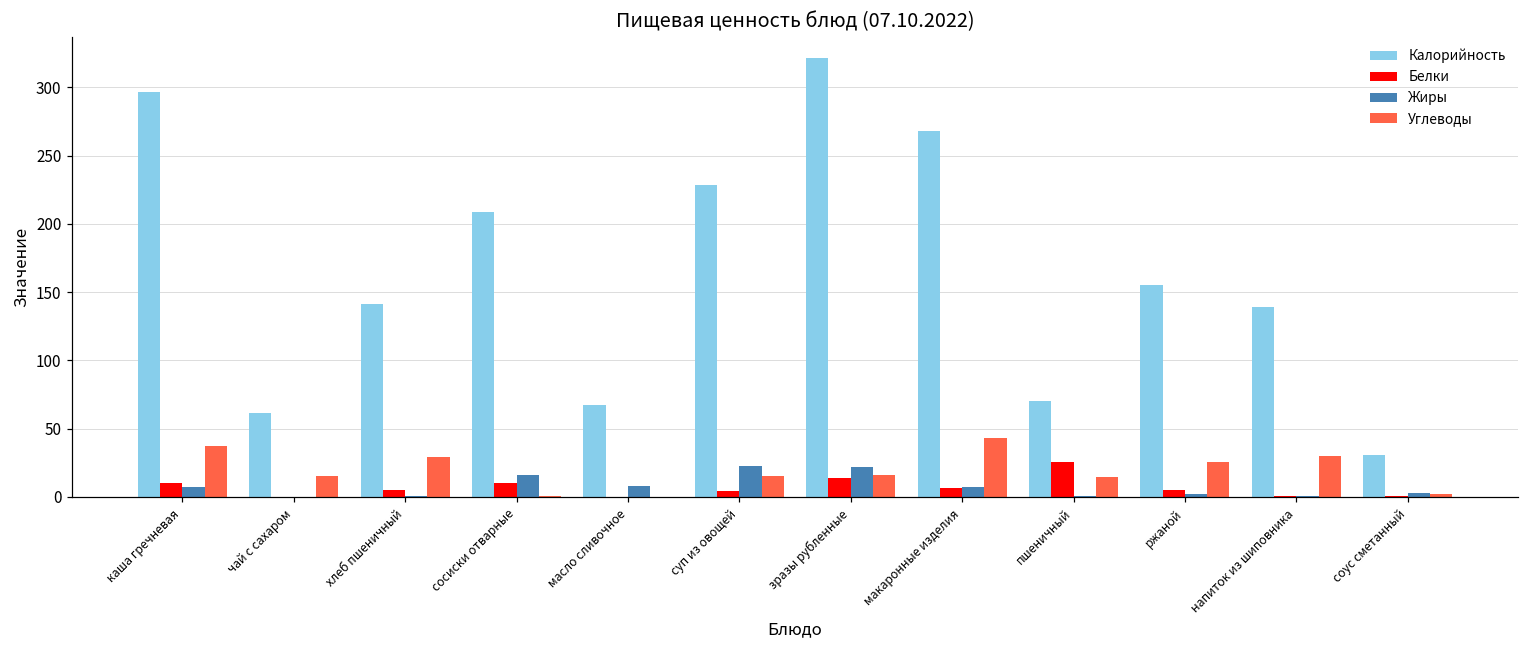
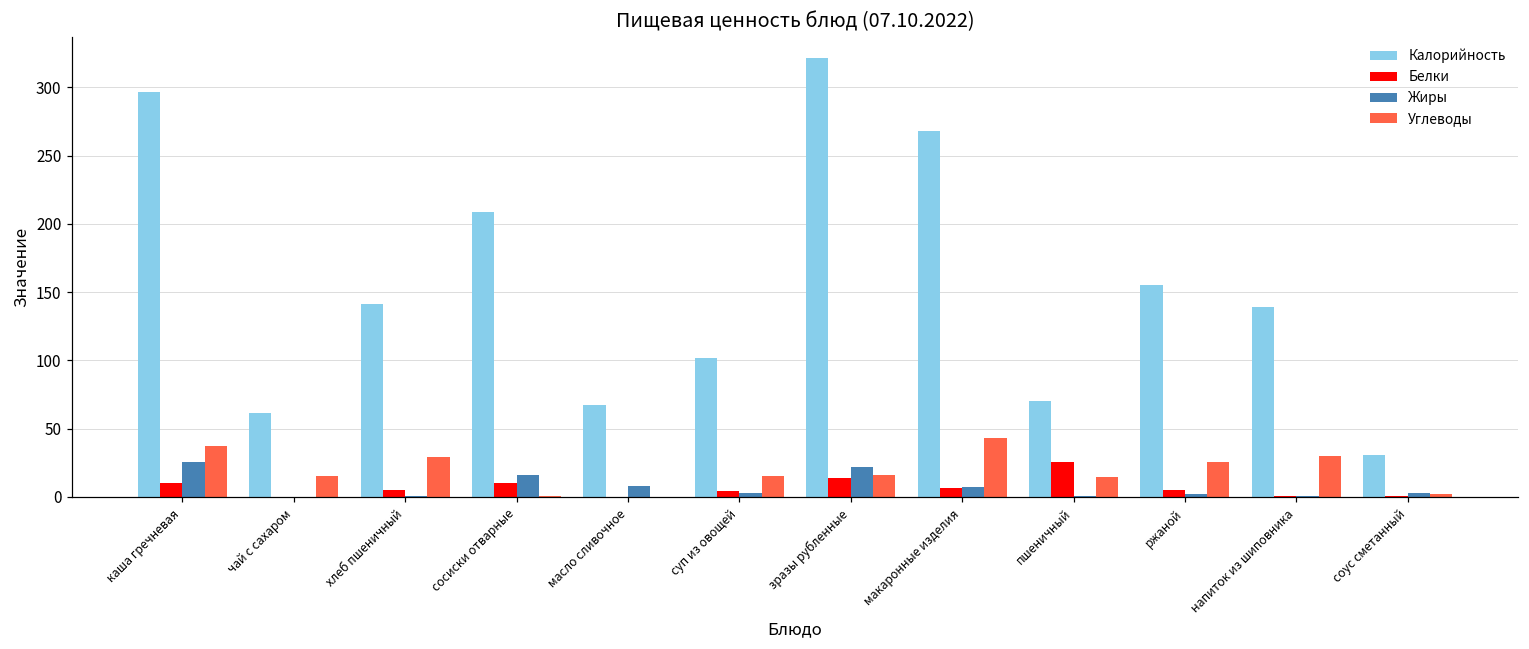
  {
    "Калорийность": {
      "каша гречневая": 297,
      "чай с сахаром": 61,
      "хлеб пшеничный": 141,
      "сосиски отварные": 209,
      "масло сливочное": 68,
-     "суп из овощей": 229,
+     "суп из овощей": 102,
      "зразы рубленные": 321,
      "макаронные изделия": 268,
      "пшеничный": 71,
      "ржаной": 155,
      "напиток из шиповника": 139,
      "соус сметанный": 31
    },
    "Белки": {
      "каша гречневая": 10,
      "хлеб пшеничный": 5,
      "сосиски отварные": 10,
      "суп из овощей": 4,
      "зразы рубленные": 14,
      "макаронные изделия": 7,
      "пшеничный": 25,
      "ржаной": 5
    },
    "Жиры": {
-     "каша гречневая": 7,
+     "каша гречневая": 25,
      "сосиски отварные": 16,
      "масло сливочное": 8,
-     "суп из овощей": 22,
+     "суп из овощей": 3,
      "зразы рубленные": 22,
      "макаронные изделия": 8,
      "соус сметанный": 3
    },
    "Углеводы": {
      "каша гречневая": 37,
      "чай с сахаром": 15,
      "хлеб пшеничный": 29,
      "суп из овощей": 15,
      "зразы рубленные": 16,
      "макаронные изделия": 43,
      "пшеничный": 14,
      "ржаной": 26,
      "напиток из шиповника": 30
    }
  }
